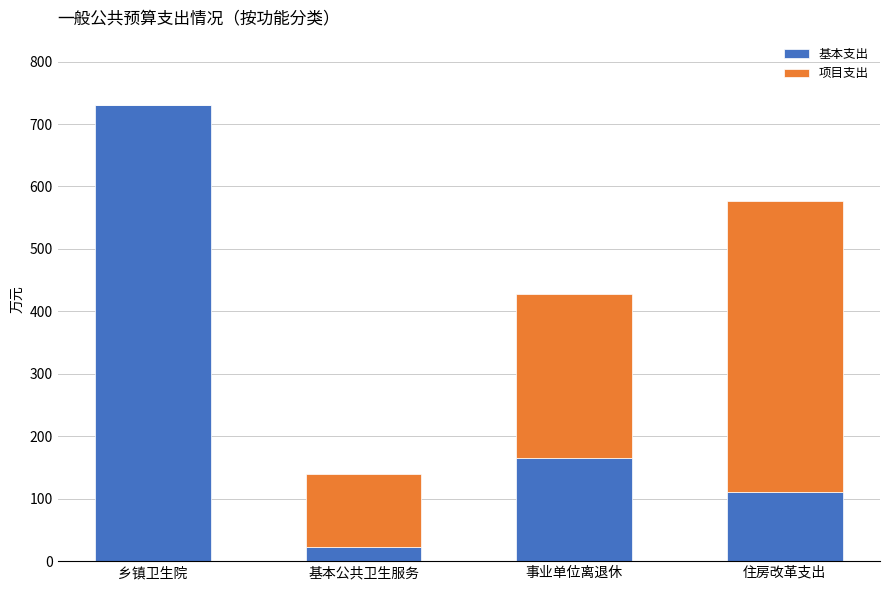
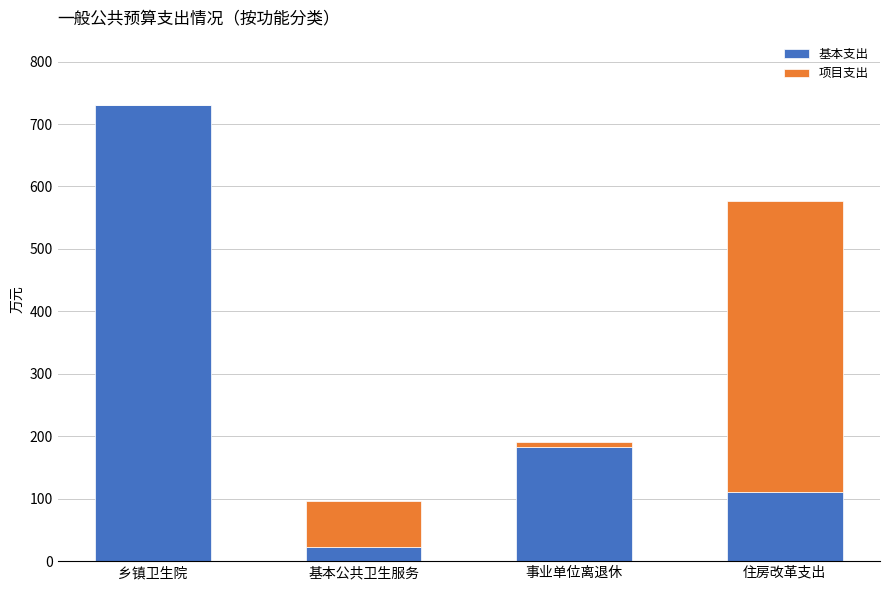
  {
    "基本支出": {
      "乡镇卫生院": 730,
      "基本公共卫生服务": 20,
-     "事业单位离退休": 170,
+     "事业单位离退休": 180,
      "住房改革支出": 110
    },
    "项目支出": {
      "乡镇卫生院": 0,
-     "基本公共卫生服务": 120,
-     "事业单位离退休": 260,
+     "基本公共卫生服务": 80,
+     "事业单位离退休": 10,
      "住房改革支出": 470
    }
  }
